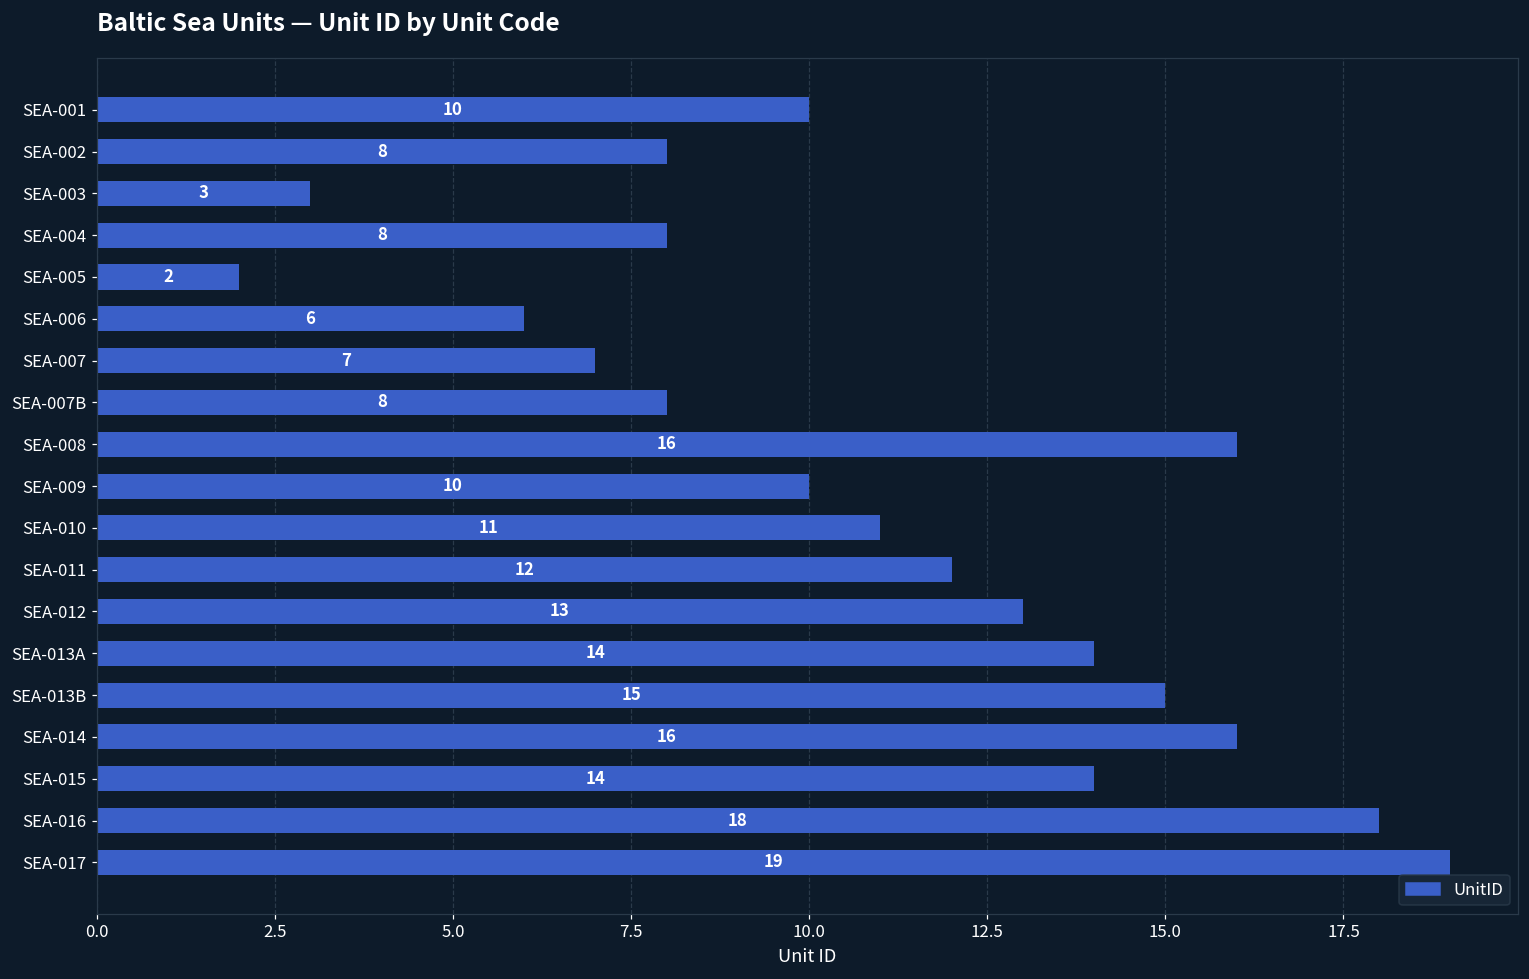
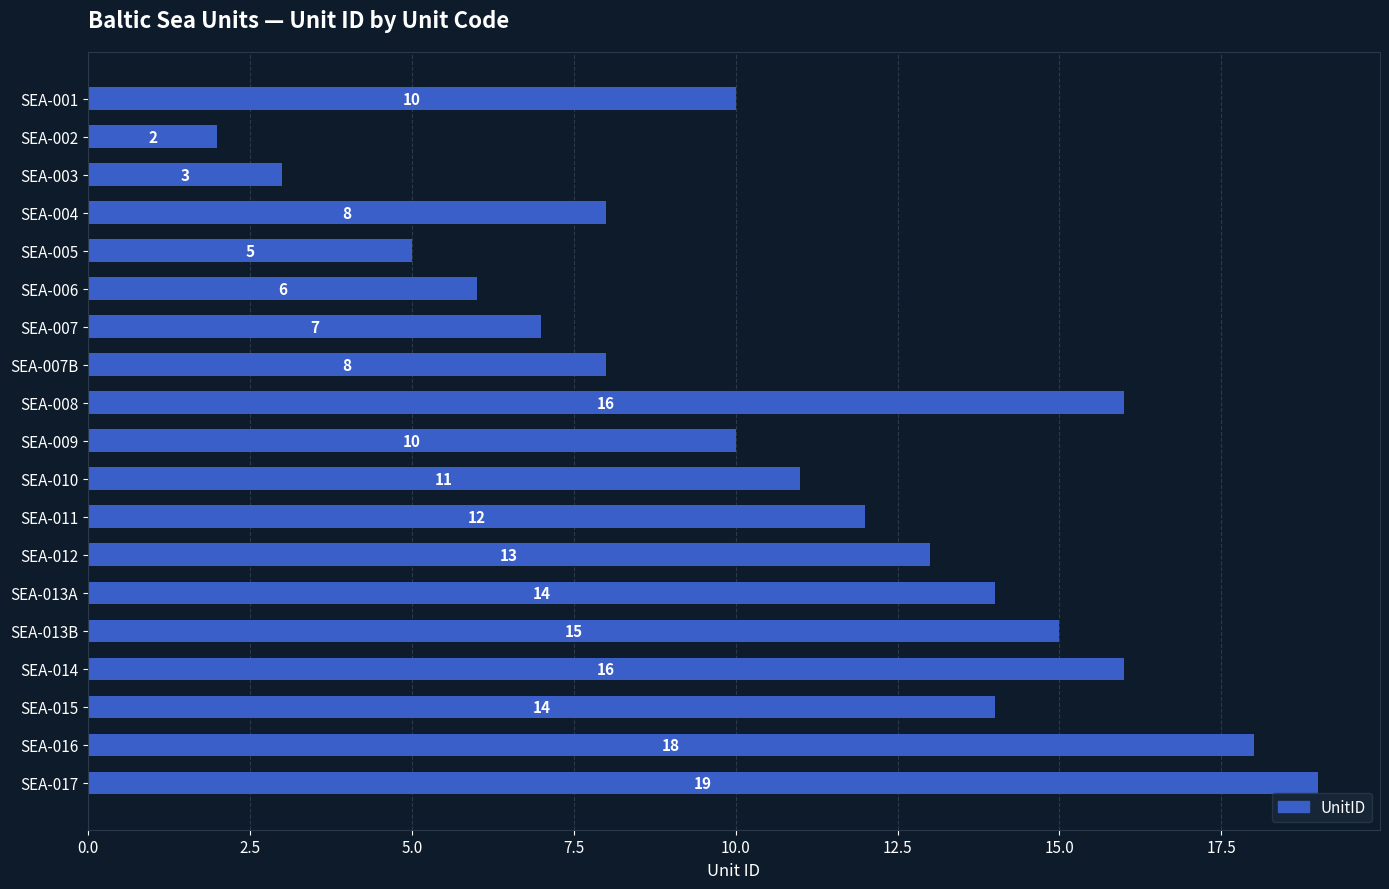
  {
    "SEA-001": 10,
-   "SEA-002": 8,
+   "SEA-002": 2,
    "SEA-003": 3,
    "SEA-004": 8,
-   "SEA-005": 2,
+   "SEA-005": 5,
    "SEA-006": 6,
    "SEA-007": 7,
    "SEA-007B": 8,
    "SEA-008": 16,
    "SEA-009": 10,
    "SEA-010": 11,
    "SEA-011": 12,
    "SEA-012": 13,
    "SEA-013A": 14,
    "SEA-013B": 15,
    "SEA-014": 16,
    "SEA-015": 14,
    "SEA-016": 18,
    "SEA-017": 19
  }
